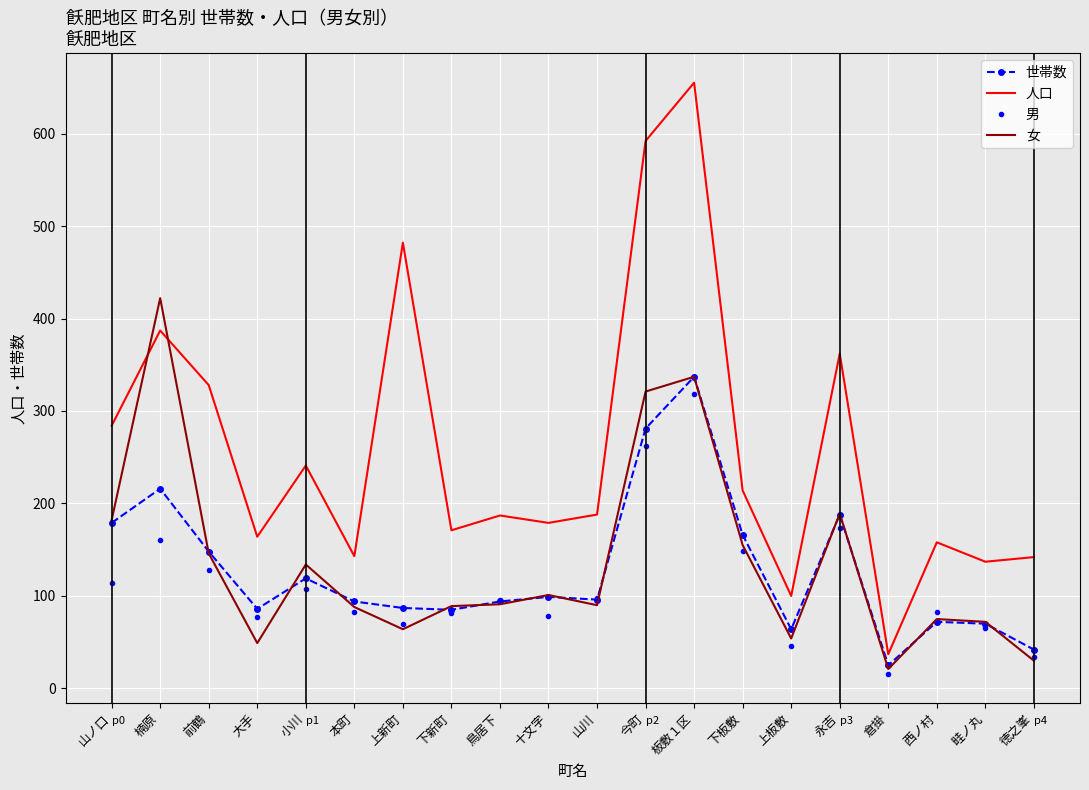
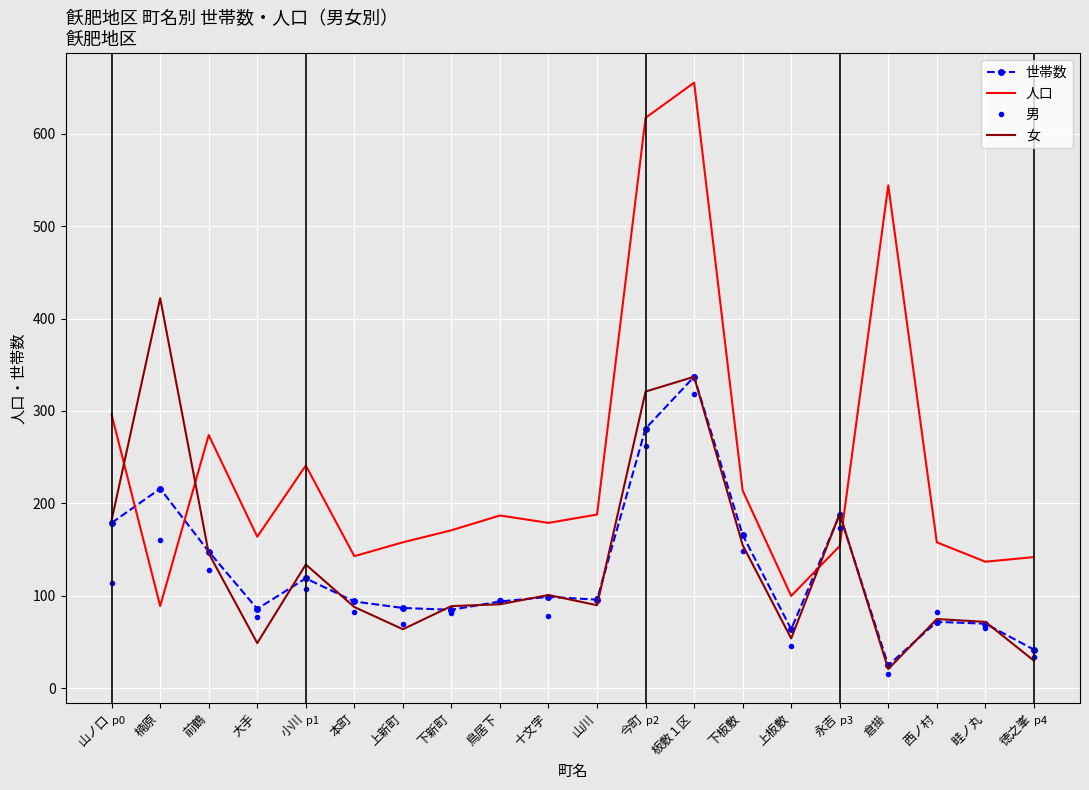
  {
    "人口": {
-     "山ノ口": 280,
-     "楠原": 390,
-     "前鶴": 330,
+     "山ノ口": 300,
+     "楠原": 90,
+     "前鶴": 270,
      "大手": 160,
      "小川": 240,
      "本町": 140,
-     "上新町": 480,
+     "上新町": 160,
      "下新町": 170,
      "鳥居下": 190,
      "十文字": 180,
      "山川": 190,
-     "今町": 590,
+     "今町": 620,
      "板敷１区": 660,
      "下板敷": 210,
      "上板敷": 100,
-     "永吉": 360,
-     "倉掛": 40,
+     "永吉": 150,
+     "倉掛": 540,
      "西ノ村": 160,
      "畦ノ丸": 140,
      "徳之峯": 140
    },
    "女": {
      "山ノ口": 180,
      "楠原": 420,
      "大手": 50,
      "小川": 130,
      "本町": 90,
      "上新町": 60,
      "下新町": 90,
      "鳥居下": 90,
      "山川": 90,
      "今町": 320,
      "下板敷": 160,
      "上板敷": 50,
      "倉掛": 20,
      "西ノ村": 80,
      "徳之峯": 30
    }
  }
